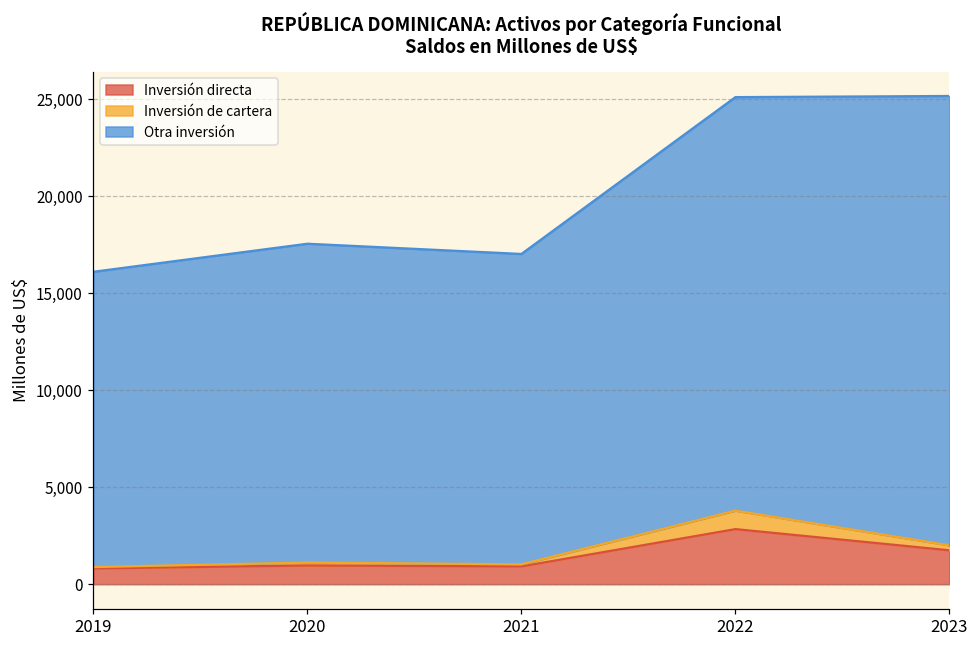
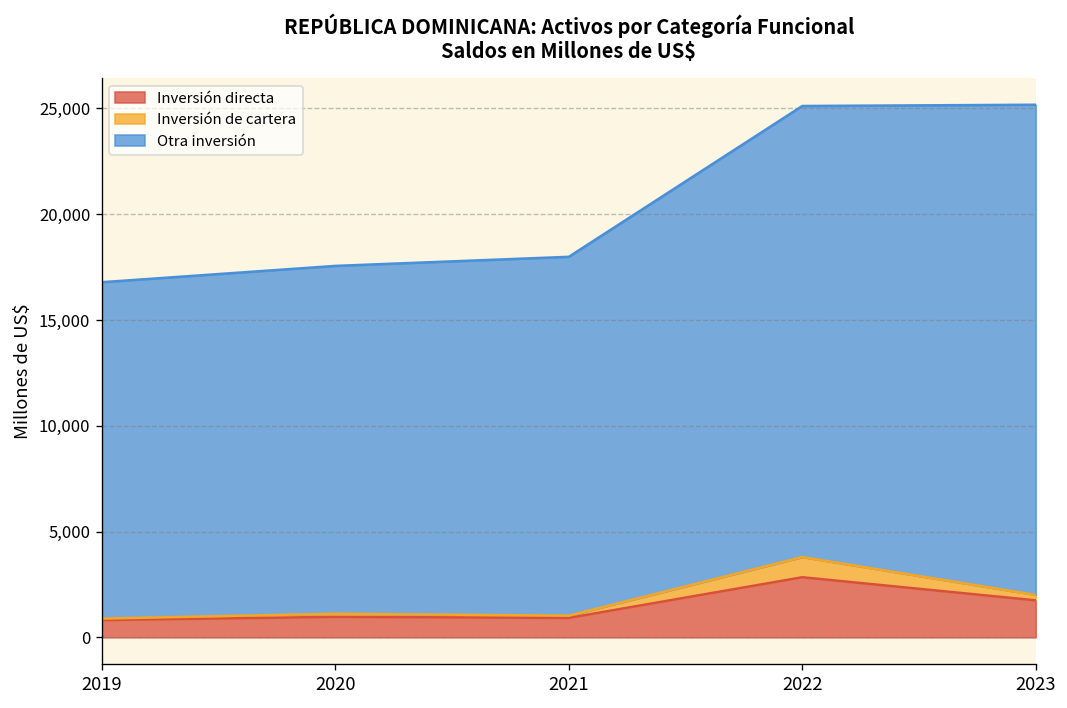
  {
    "Inversión directa": {
      "2020": "1,000",
      "2022": "2,800",
      "2023": "1,700"
    },
    "Inversión de cartera": {
      "2020": "100",
      "2022": "1,000",
      "2023": "300"
    },
    "Otra inversión": {
-     "2019": "15,200",
+     "2019": "15,900",
      "2020": "16,400",
-     "2021": "16,000",
+     "2021": "17,000",
      "2022": "21,300",
      "2023": "23,200"
    }
  }
